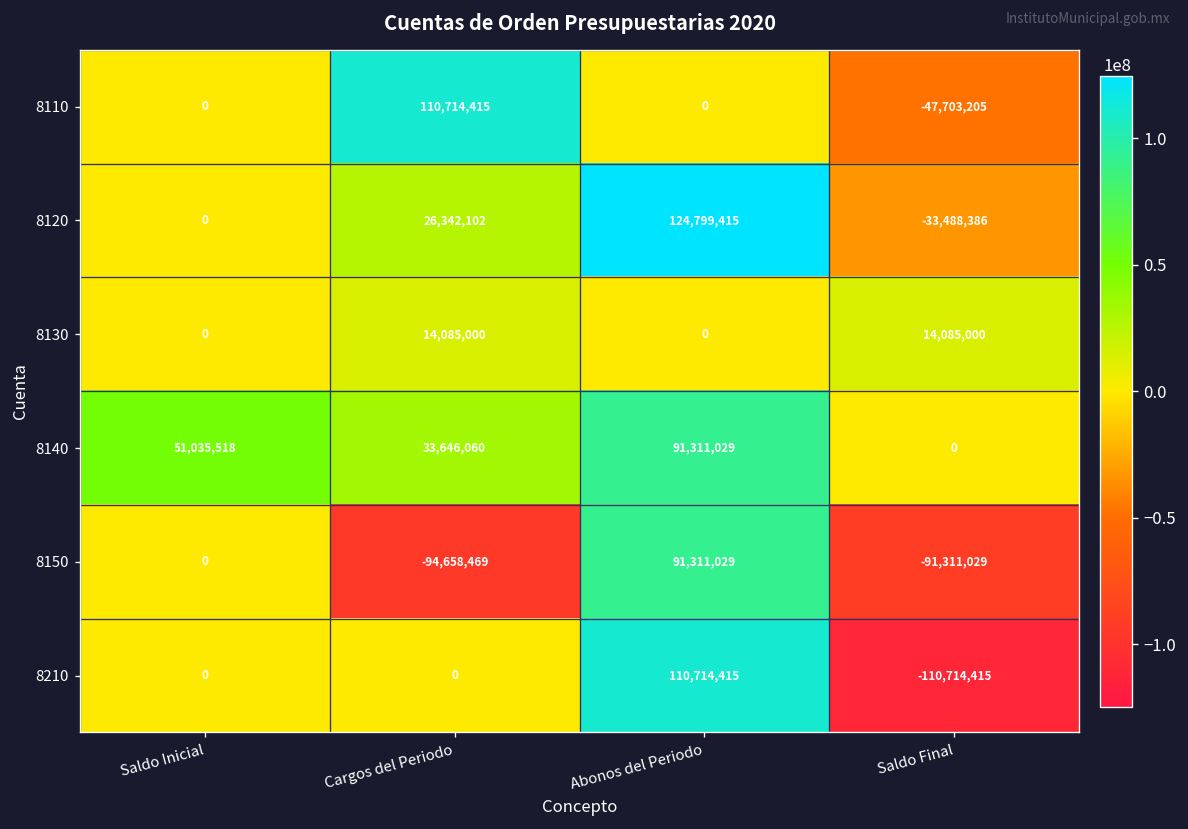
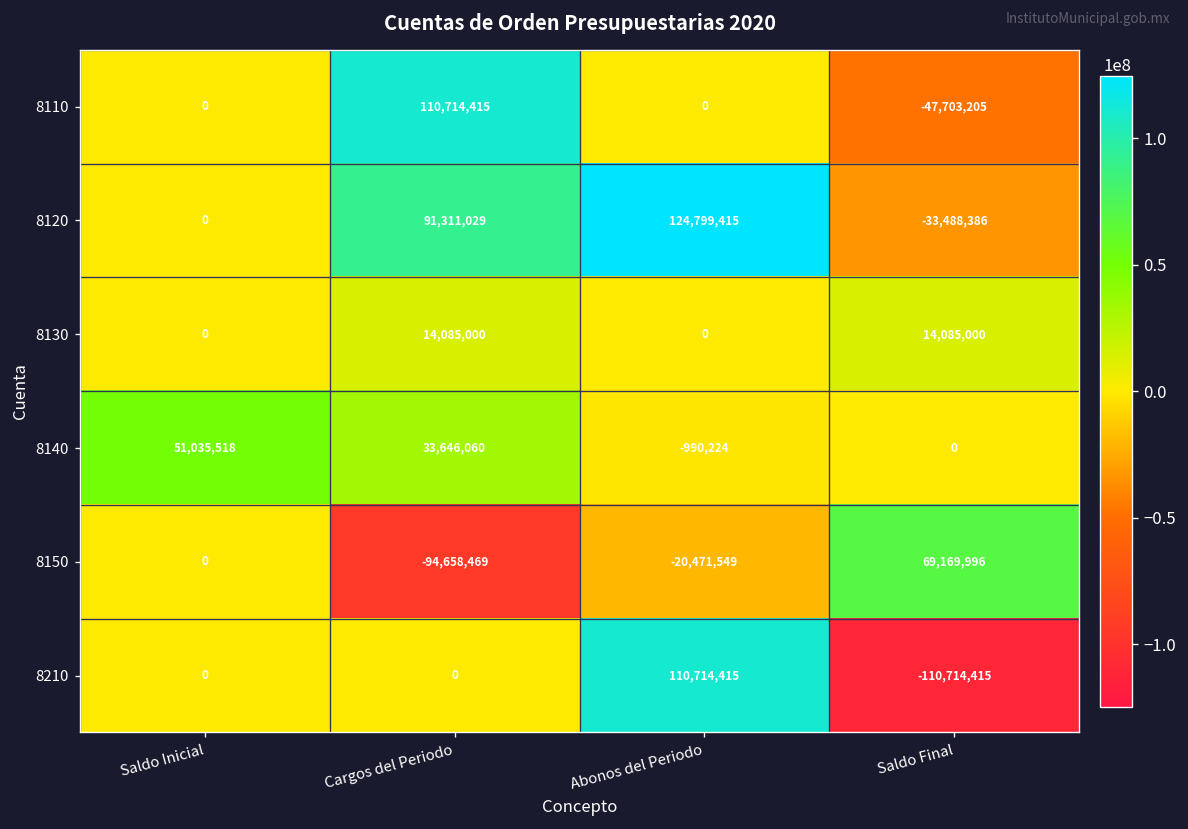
  {
    "8110": {
      "Saldo Inicial": "0",
      "Cargos del Periodo": "110,714,415",
      "Abonos del Periodo": "0",
      "Saldo Final": "-47,703,205"
    },
    "8120": {
      "Saldo Inicial": "0",
-     "Cargos del Periodo": "26,342,102",
+     "Cargos del Periodo": "91,311,029",
      "Abonos del Periodo": "124,799,415",
      "Saldo Final": "-33,488,386"
    },
    "8130": {
      "Saldo Inicial": "0",
      "Cargos del Periodo": "14,085,000",
      "Abonos del Periodo": "0",
      "Saldo Final": "14,085,000"
    },
    "8140": {
      "Saldo Inicial": "51,035,518",
      "Cargos del Periodo": "33,646,060",
-     "Abonos del Periodo": "91,311,029",
+     "Abonos del Periodo": "-990,224",
      "Saldo Final": "0"
    },
    "8150": {
      "Saldo Inicial": "0",
      "Cargos del Periodo": "-94,658,469",
-     "Abonos del Periodo": "91,311,029",
-     "Saldo Final": "-91,311,029"
+     "Abonos del Periodo": "-20,471,549",
+     "Saldo Final": "69,169,996"
    },
    "8210": {
      "Saldo Inicial": "0",
      "Cargos del Periodo": "0",
      "Abonos del Periodo": "110,714,415",
      "Saldo Final": "-110,714,415"
    }
  }
